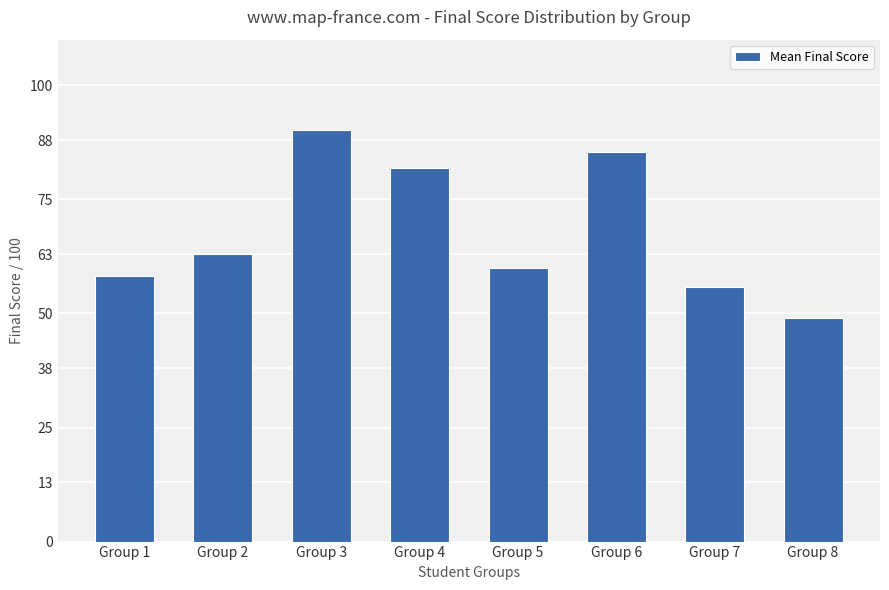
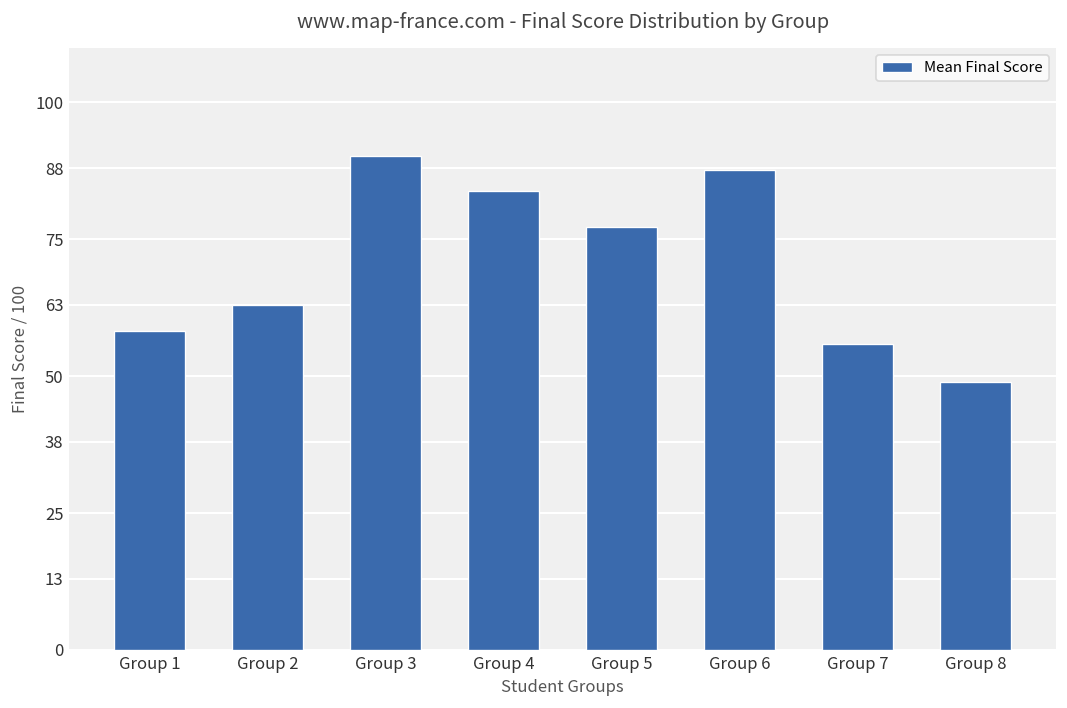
  {
    "Group 1": 58,
    "Group 2": 63,
    "Group 3": 90,
-   "Group 4": 82,
-   "Group 5": 60,
-   "Group 6": 85,
+   "Group 4": 84,
+   "Group 5": 77,
+   "Group 6": 88,
    "Group 7": 56,
    "Group 8": 49
  }
